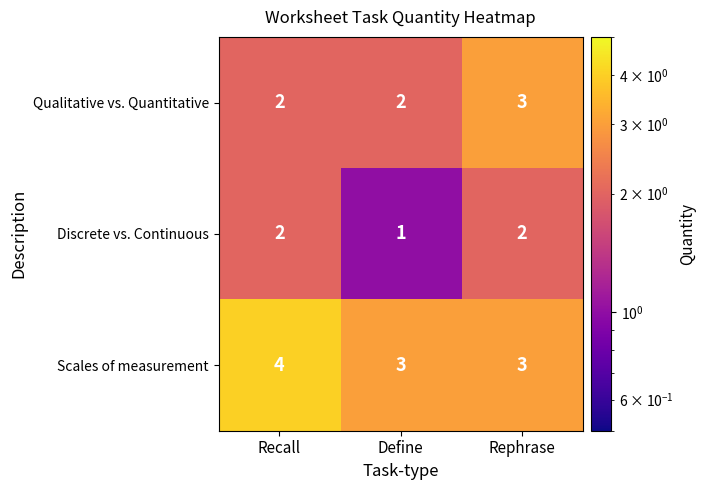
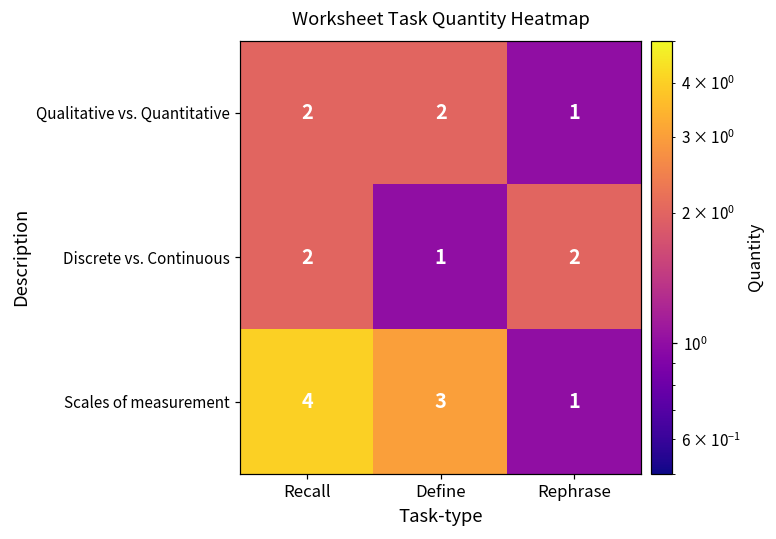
  {
    "Qualitative vs. Quantitative": {
      "Recall": 2,
      "Define": 2,
-     "Rephrase": 3
+     "Rephrase": 1
    },
    "Discrete vs. Continuous": {
      "Recall": 2,
      "Define": 1,
      "Rephrase": 2
    },
    "Scales of measurement": {
      "Recall": 4,
      "Define": 3,
-     "Rephrase": 3
+     "Rephrase": 1
    }
  }
